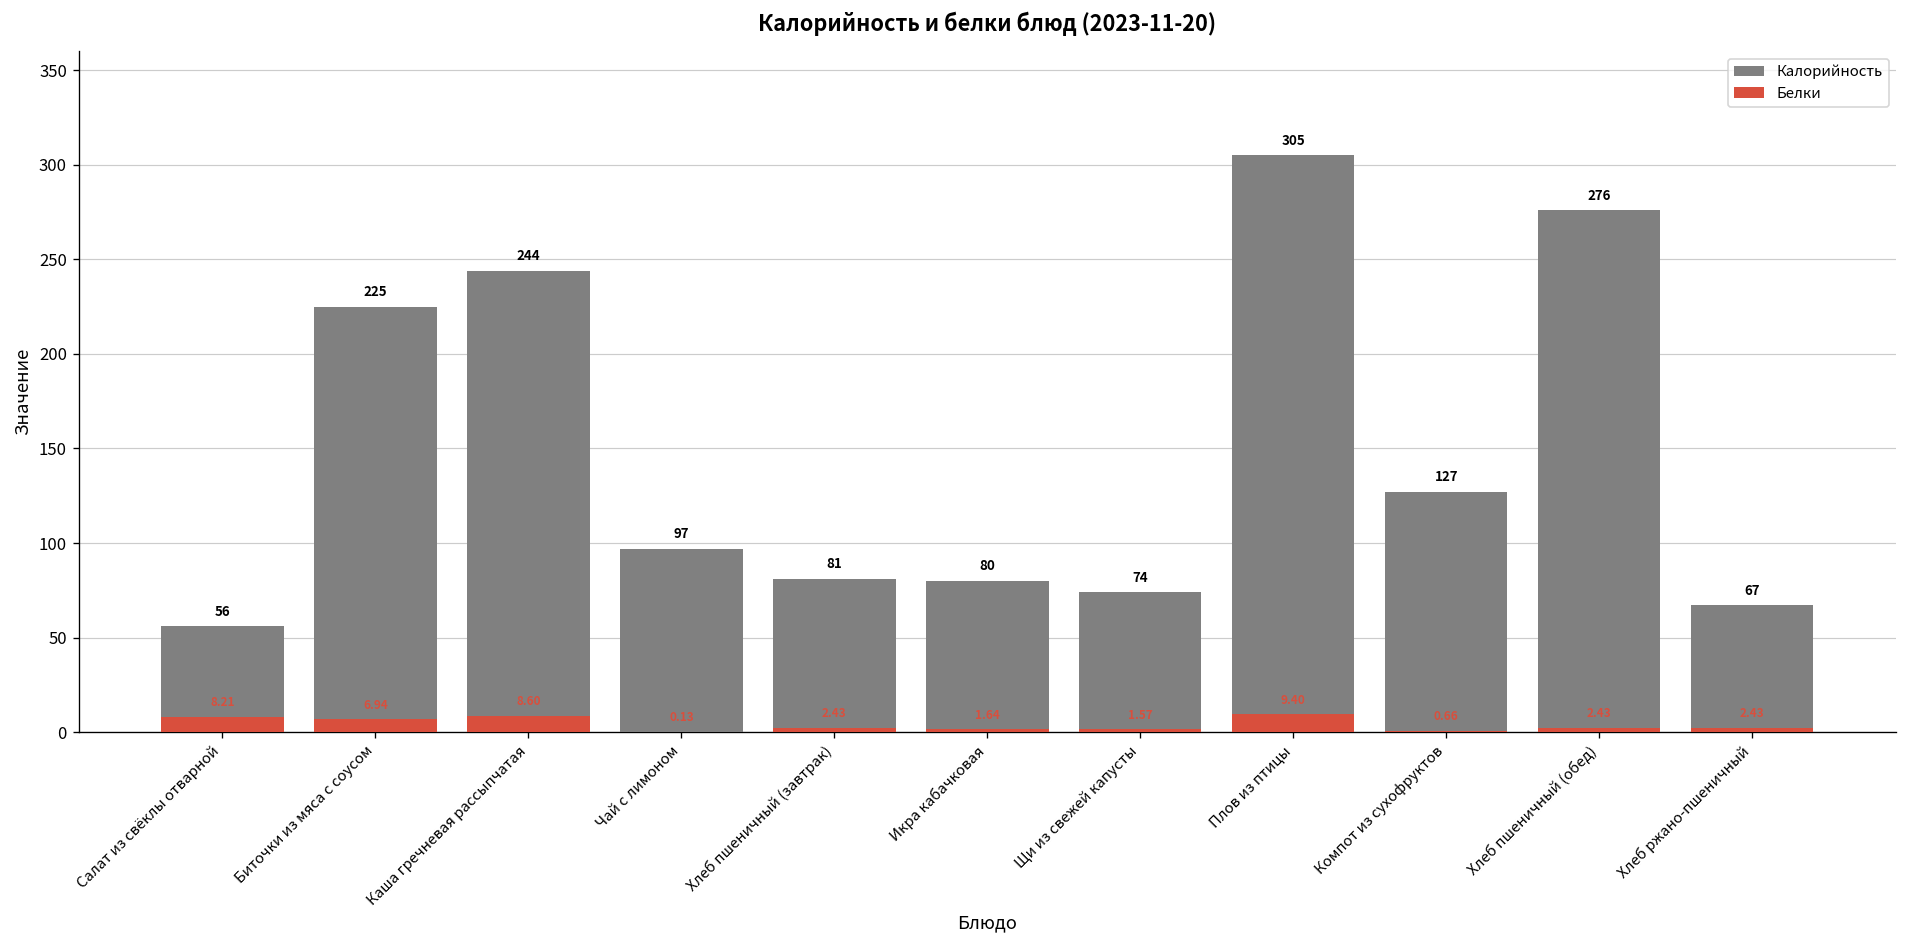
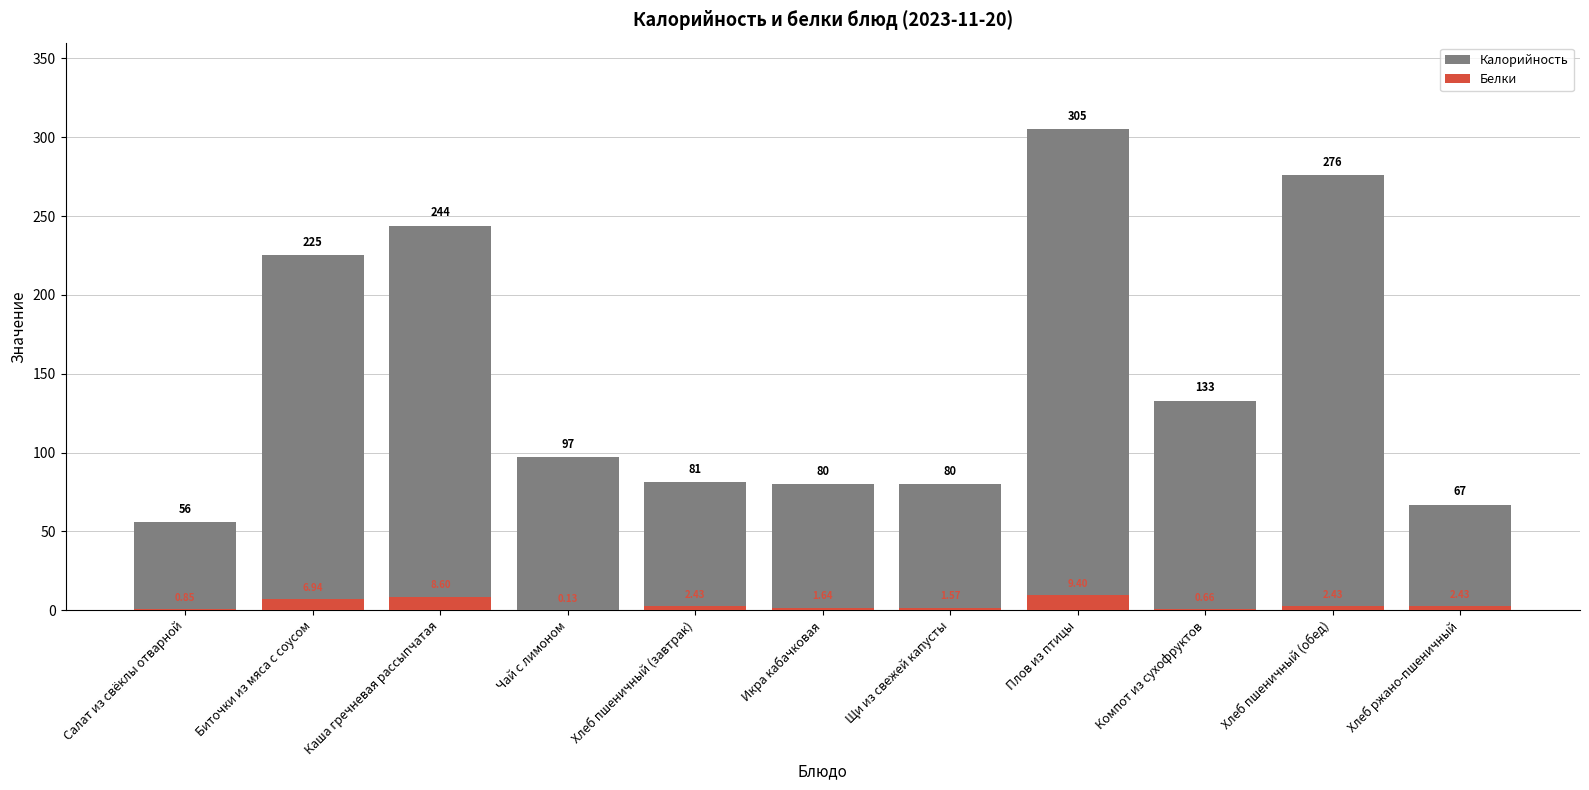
  {
    "Калорийность": {
      "Салат из свёклы отварной": 56,
      "Биточки из мяса с соусом": 225,
      "Каша гречневая рассыпчатая": 244,
      "Чай с лимоном": 97,
      "Хлеб пшеничный (завтрак)": 81,
      "Икра кабачковая": 80,
-     "Щи из свежей капусты": 74,
+     "Щи из свежей капусты": 80,
      "Плов из птицы": 305,
-     "Компот из сухофруктов": 127,
+     "Компот из сухофруктов": 133,
      "Хлеб пшеничный (обед)": 276,
      "Хлеб ржано-пшеничный": 67
    },
    "Белки": {
-     "Салат из свёклы отварной": 8.21,
+     "Салат из свёклы отварной": 0.85,
      "Чай с лимоном": 0.13,
      "Компот из сухофруктов": 0.66
    }
  }
